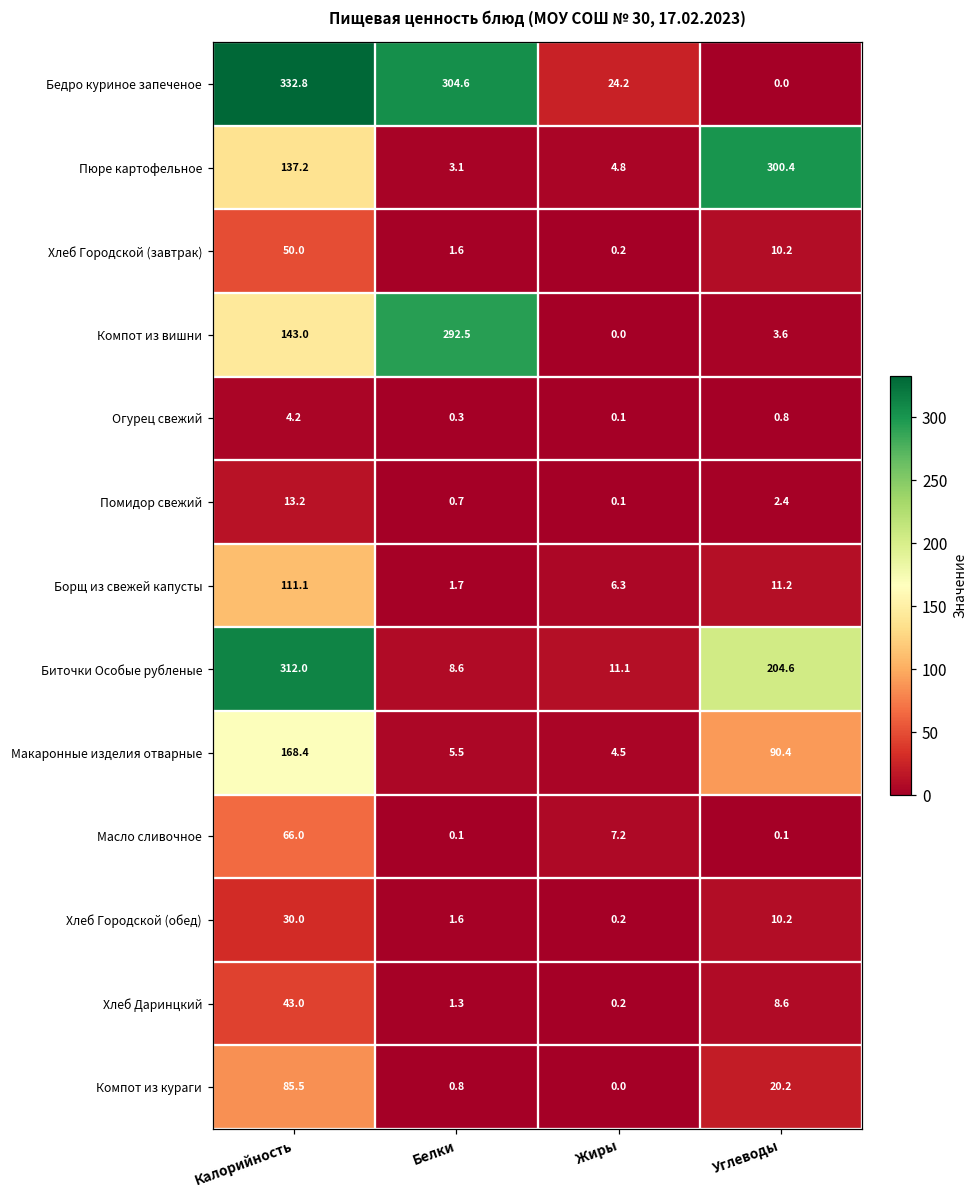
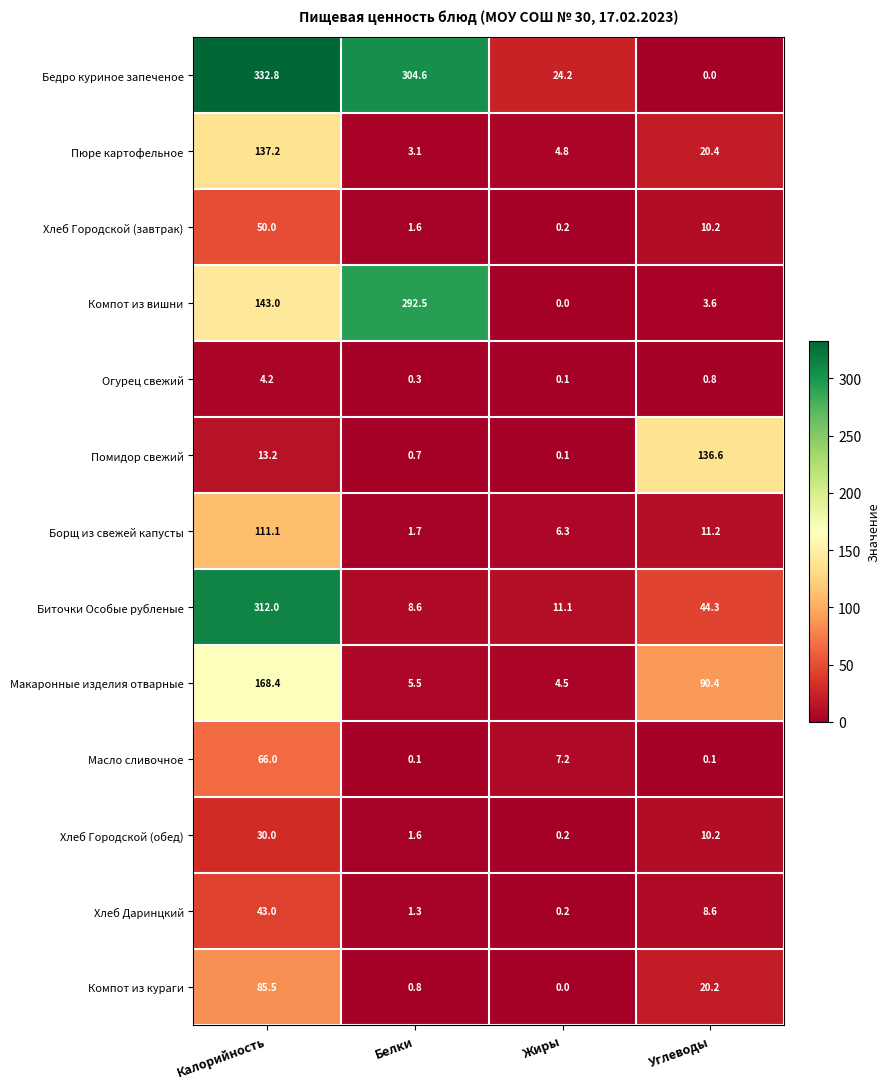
  {
    "Бедро куриное запеченое": {
      "Калорийность": 332.8,
      "Белки": 304.6,
      "Жиры": 24.2,
      "Углеводы": 0.0
    },
    "Пюре картофельное": {
      "Калорийность": 137.2,
      "Белки": 3.1,
      "Жиры": 4.8,
-     "Углеводы": 300.4
+     "Углеводы": 20.4
    },
    "Хлеб Городской (завтрак)": {
      "Калорийность": 50.0,
      "Белки": 1.6,
      "Жиры": 0.2,
      "Углеводы": 10.2
    },
    "Компот из вишни": {
      "Калорийность": 143.0,
      "Белки": 292.5,
      "Жиры": 0.0,
      "Углеводы": 3.6
    },
    "Огурец свежий": {
      "Калорийность": 4.2,
      "Белки": 0.3,
      "Жиры": 0.1,
      "Углеводы": 0.8
    },
    "Помидор свежий": {
      "Калорийность": 13.2,
      "Белки": 0.7,
      "Жиры": 0.1,
-     "Углеводы": 2.4
+     "Углеводы": 136.6
    },
    "Борщ из свежей капусты": {
      "Калорийность": 111.1,
      "Белки": 1.7,
      "Жиры": 6.3,
      "Углеводы": 11.2
    },
    "Биточки Особые рубленые": {
      "Калорийность": 312.0,
      "Белки": 8.6,
      "Жиры": 11.1,
-     "Углеводы": 204.6
+     "Углеводы": 44.3
    },
    "Макаронные изделия отварные": {
      "Калорийность": 168.4,
      "Белки": 5.5,
      "Жиры": 4.5,
      "Углеводы": 90.4
    },
    "Масло сливочное": {
      "Калорийность": 66.0,
      "Белки": 0.1,
      "Жиры": 7.2,
      "Углеводы": 0.1
    },
    "Хлеб Городской (обед)": {
      "Калорийность": 30.0,
      "Белки": 1.6,
      "Жиры": 0.2,
      "Углеводы": 10.2
    },
    "Хлеб Даринцкий": {
      "Калорийность": 43.0,
      "Белки": 1.3,
      "Жиры": 0.2,
      "Углеводы": 8.6
    },
    "Компот из кураги": {
      "Калорийность": 85.5,
      "Белки": 0.8,
      "Жиры": 0.0,
      "Углеводы": 20.2
    }
  }
